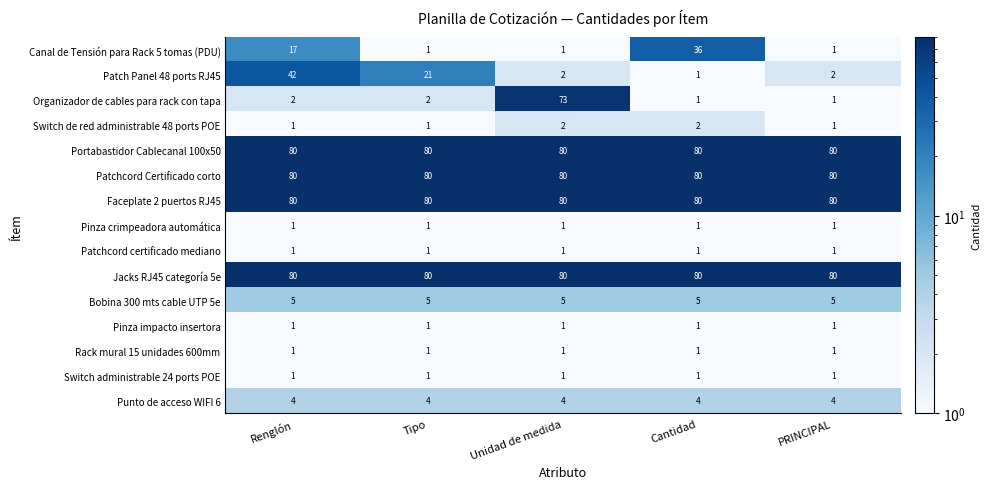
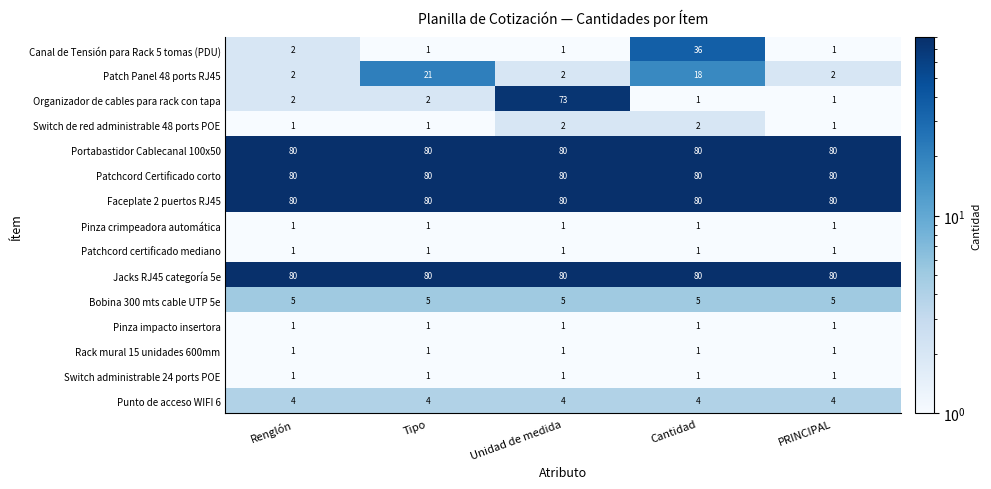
  {
    "Canal de Tensión para Rack 5 tomas (PDU)": {
-     "Renglón": 17,
+     "Renglón": 2,
      "Tipo": 1,
      "Unidad de medida": 1,
      "Cantidad": 36,
      "PRINCIPAL": 1
    },
    "Patch Panel 48 ports RJ45": {
-     "Renglón": 42,
+     "Renglón": 2,
      "Tipo": 21,
      "Unidad de medida": 2,
-     "Cantidad": 1,
+     "Cantidad": 18,
      "PRINCIPAL": 2
    },
    "Organizador de cables para rack con tapa": {
      "Renglón": 2,
      "Tipo": 2,
      "Unidad de medida": 73,
      "Cantidad": 1,
      "PRINCIPAL": 1
    },
    "Switch de red administrable 48 ports POE": {
      "Renglón": 1,
      "Tipo": 1,
      "Unidad de medida": 2,
      "Cantidad": 2,
      "PRINCIPAL": 1
    },
    "Portabastidor Cablecanal 100x50": {
      "Renglón": 80,
      "Tipo": 80,
      "Unidad de medida": 80,
      "Cantidad": 80,
      "PRINCIPAL": 80
    },
    "Patchcord Certificado corto": {
      "Renglón": 80,
      "Tipo": 80,
      "Unidad de medida": 80,
      "Cantidad": 80,
      "PRINCIPAL": 80
    },
    "Faceplate 2 puertos RJ45": {
      "Renglón": 80,
      "Tipo": 80,
      "Unidad de medida": 80,
      "Cantidad": 80,
      "PRINCIPAL": 80
    },
    "Pinza crimpeadora automática": {
      "Renglón": 1,
      "Tipo": 1,
      "Unidad de medida": 1,
      "Cantidad": 1,
      "PRINCIPAL": 1
    },
    "Patchcord certificado mediano": {
      "Renglón": 1,
      "Tipo": 1,
      "Unidad de medida": 1,
      "Cantidad": 1,
      "PRINCIPAL": 1
    },
    "Jacks RJ45 categoría 5e": {
      "Renglón": 80,
      "Tipo": 80,
      "Unidad de medida": 80,
      "Cantidad": 80,
      "PRINCIPAL": 80
    },
    "Bobina 300 mts cable UTP 5e": {
      "Renglón": 5,
      "Tipo": 5,
      "Unidad de medida": 5,
      "Cantidad": 5,
      "PRINCIPAL": 5
    },
    "Pinza impacto insertora": {
      "Renglón": 1,
      "Tipo": 1,
      "Unidad de medida": 1,
      "Cantidad": 1,
      "PRINCIPAL": 1
    },
    "Rack mural 15 unidades 600mm": {
      "Renglón": 1,
      "Tipo": 1,
      "Unidad de medida": 1,
      "Cantidad": 1,
      "PRINCIPAL": 1
    },
    "Switch administrable 24 ports POE": {
      "Renglón": 1,
      "Tipo": 1,
      "Unidad de medida": 1,
      "Cantidad": 1,
      "PRINCIPAL": 1
    },
    "Punto de acceso WIFI 6": {
      "Renglón": 4,
      "Tipo": 4,
      "Unidad de medida": 4,
      "Cantidad": 4,
      "PRINCIPAL": 4
    }
  }
